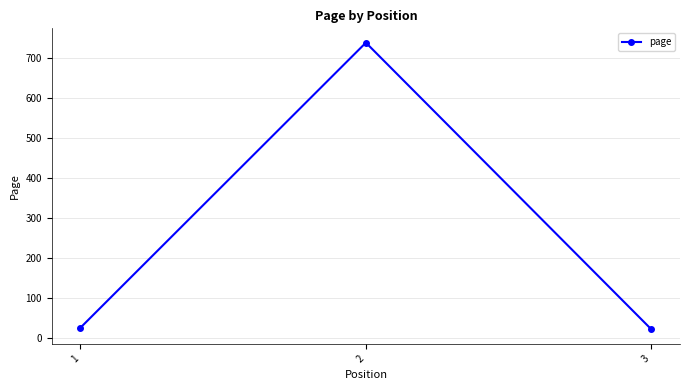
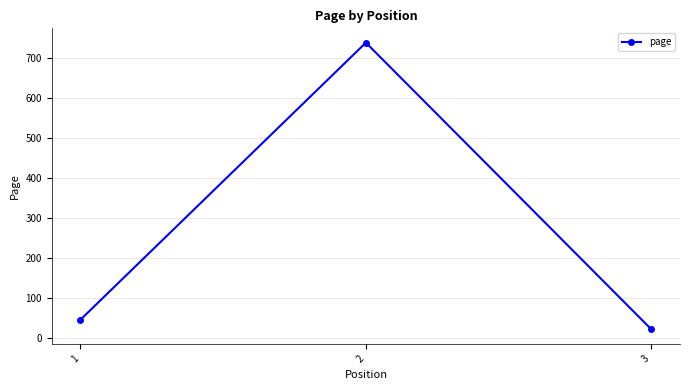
  {
-   "1": 30,
+   "1": 50,
    "2": 740,
    "3": 20
  }
